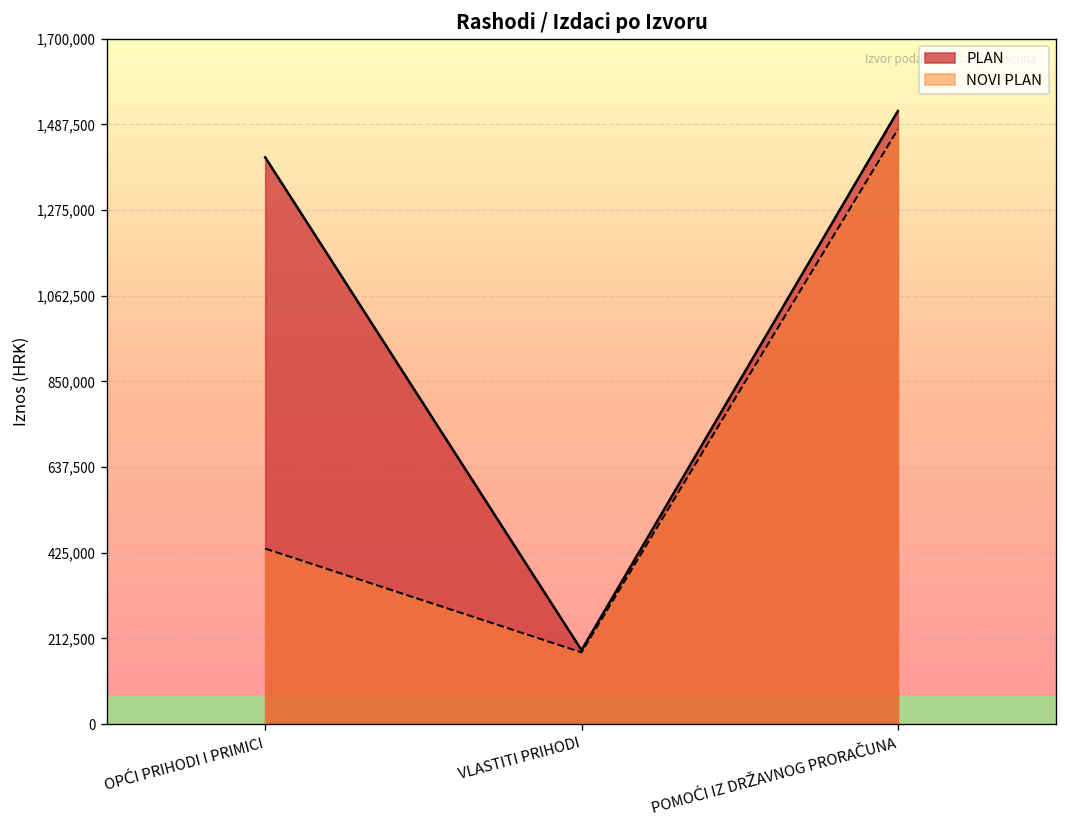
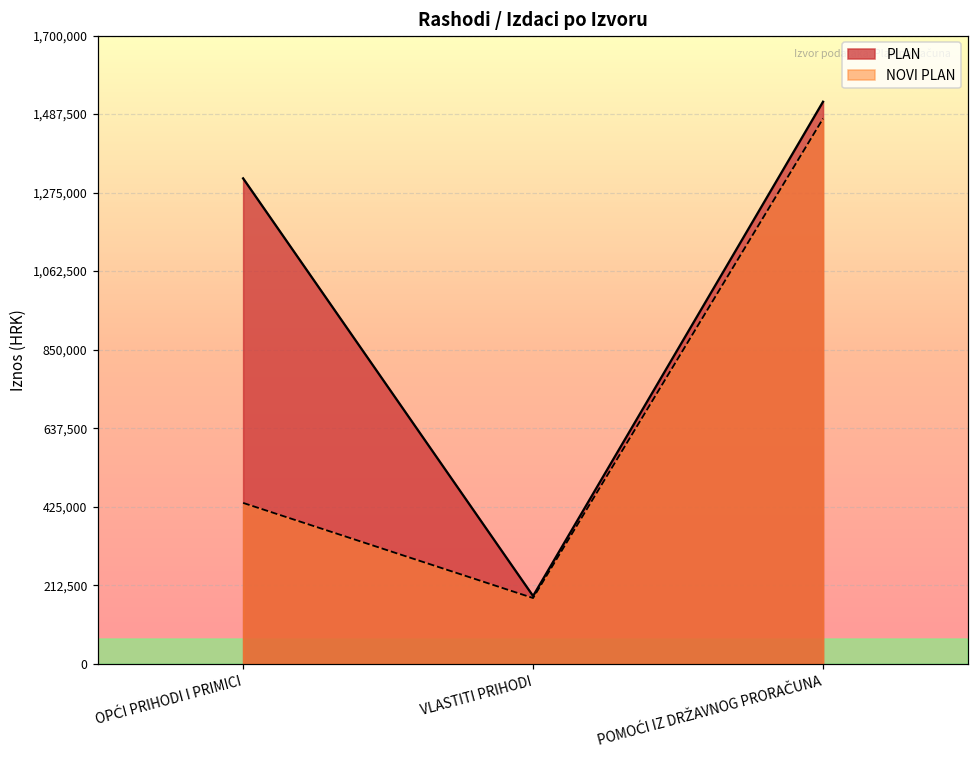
  {
    "PLAN": {
-     "OPĆI PRIHODI I PRIMICI": "1,410,000",
+     "OPĆI PRIHODI I PRIMICI": "1,310,000",
      "POMOĆI IZ DRŽAVNOG PRORAČUNA": "1,520,000"
    },
    "NOVI PLAN": {
      "OPĆI PRIHODI I PRIMICI": "440,000",
      "POMOĆI IZ DRŽAVNOG PRORAČUNA": "1,480,000"
    }
  }
